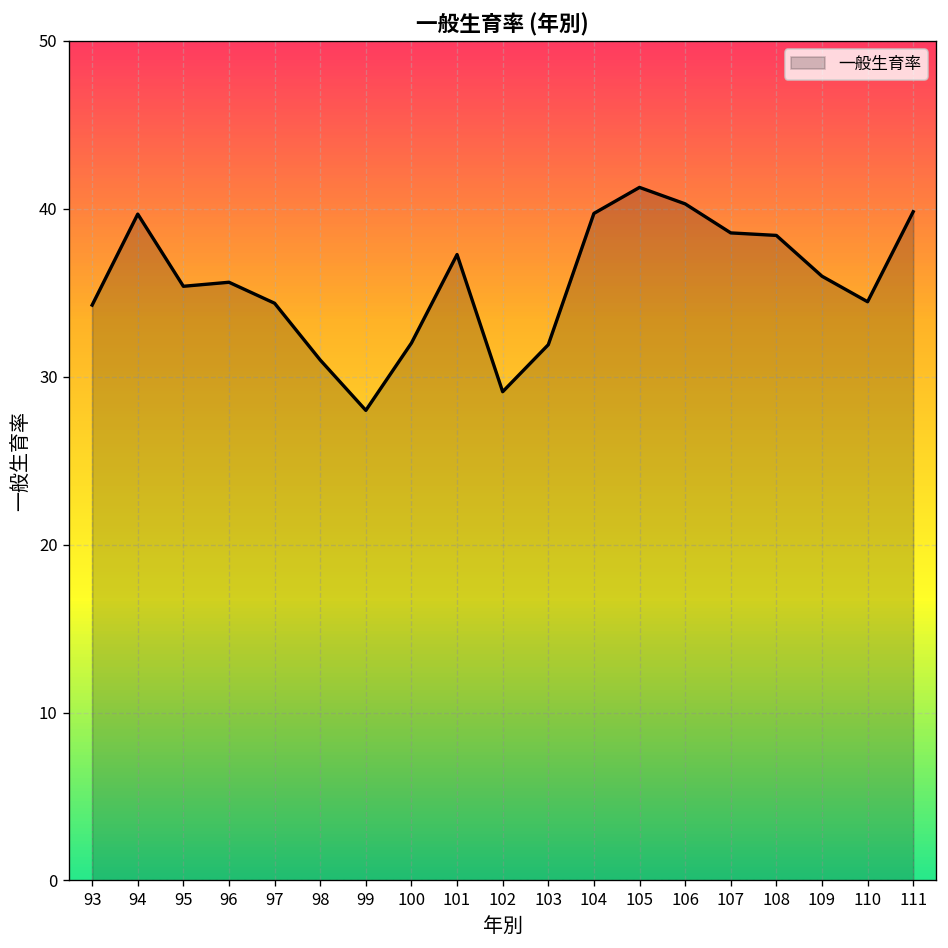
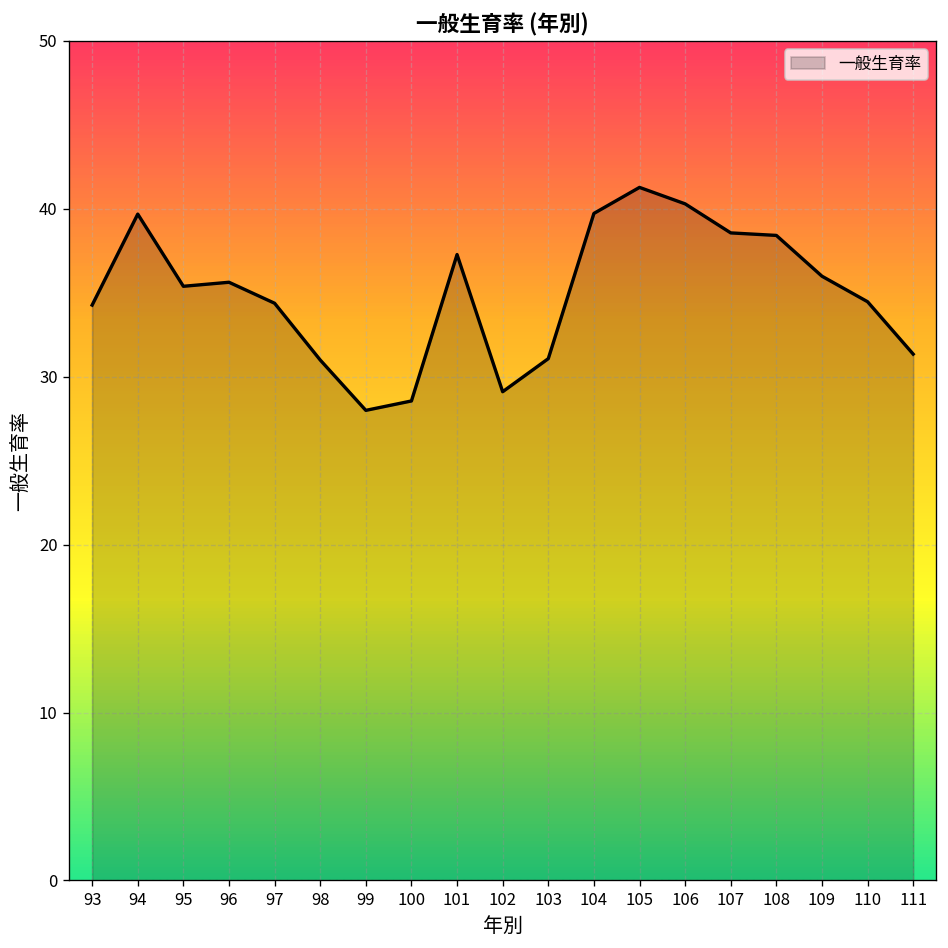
  {
    "93": 34.3,
    "94": 39.7,
    "95": 35.4,
    "96": 35.6,
    "97": 34.4,
    "98": 31.0,
    "99": 28.0,
-   "100": 32.0,
+   "100": 28.6,
    "101": 37.3,
    "102": 29.1,
-   "103": 31.9,
+   "103": 31.1,
    "104": 39.7,
    "105": 41.3,
    "106": 40.3,
    "107": 38.6,
    "108": 38.4,
    "109": 36.0,
    "110": 34.5,
-   "111": 39.8
+   "111": 31.4
  }
